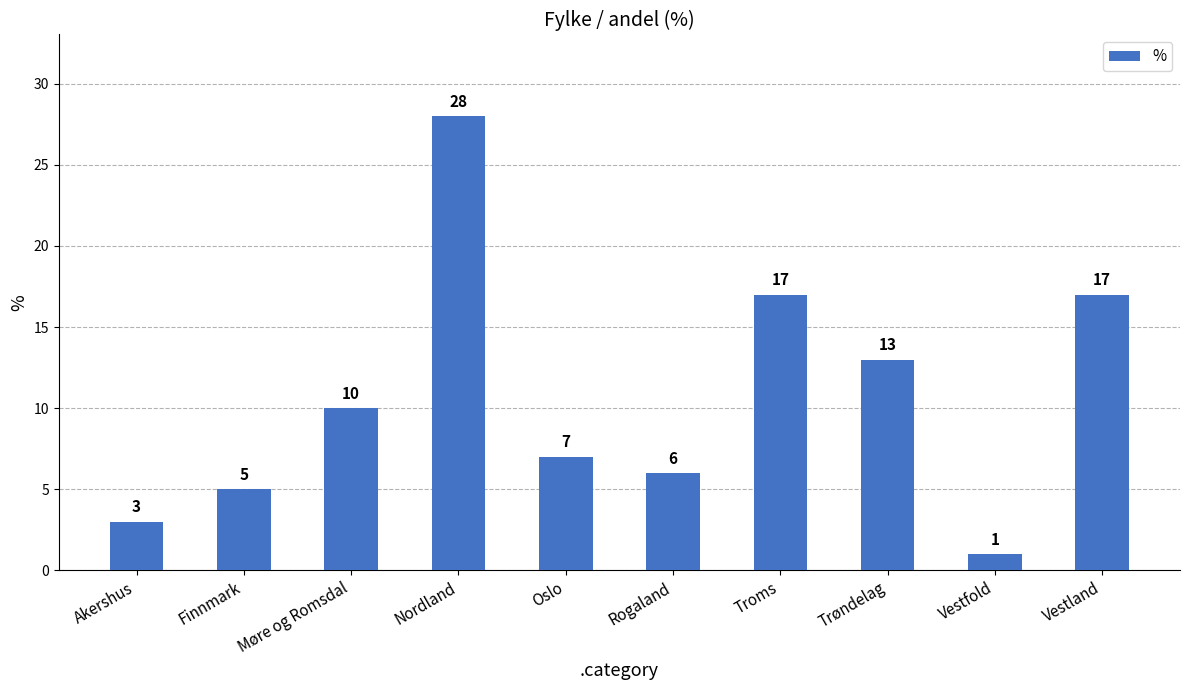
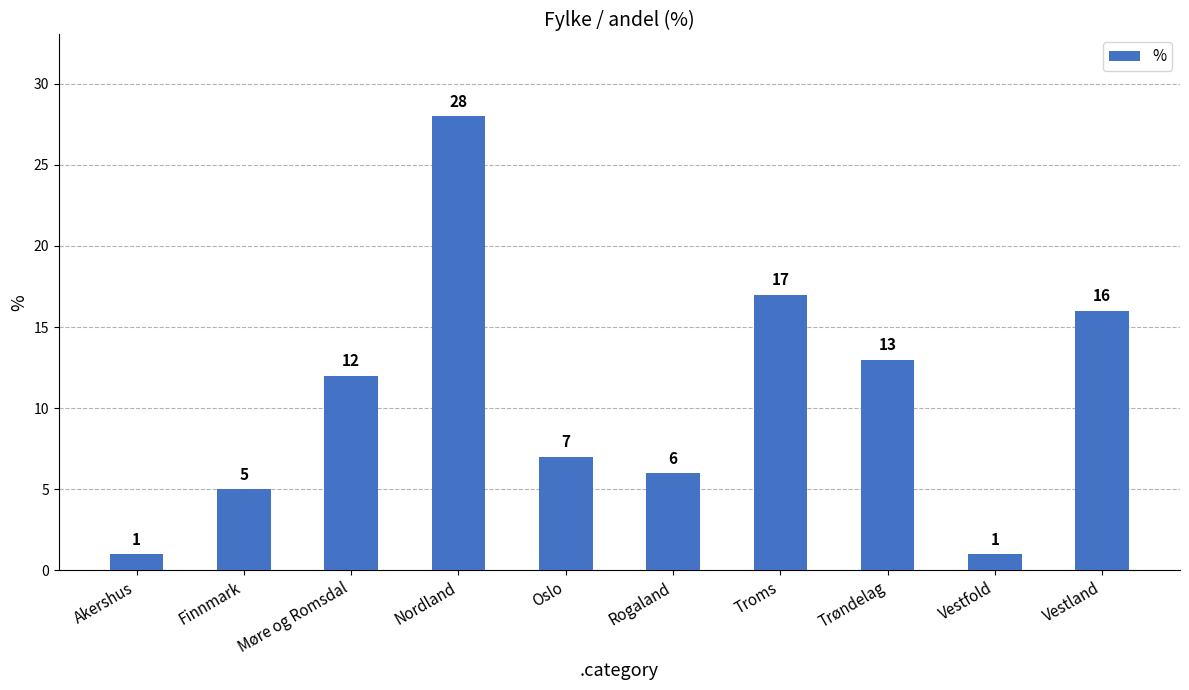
  {
-   "Akershus": 3,
+   "Akershus": 1,
    "Finnmark": 5,
-   "Møre og Romsdal": 10,
+   "Møre og Romsdal": 12,
    "Nordland": 28,
    "Oslo": 7,
    "Rogaland": 6,
    "Troms": 17,
    "Trøndelag": 13,
    "Vestfold": 1,
-   "Vestland": 17
+   "Vestland": 16
  }
